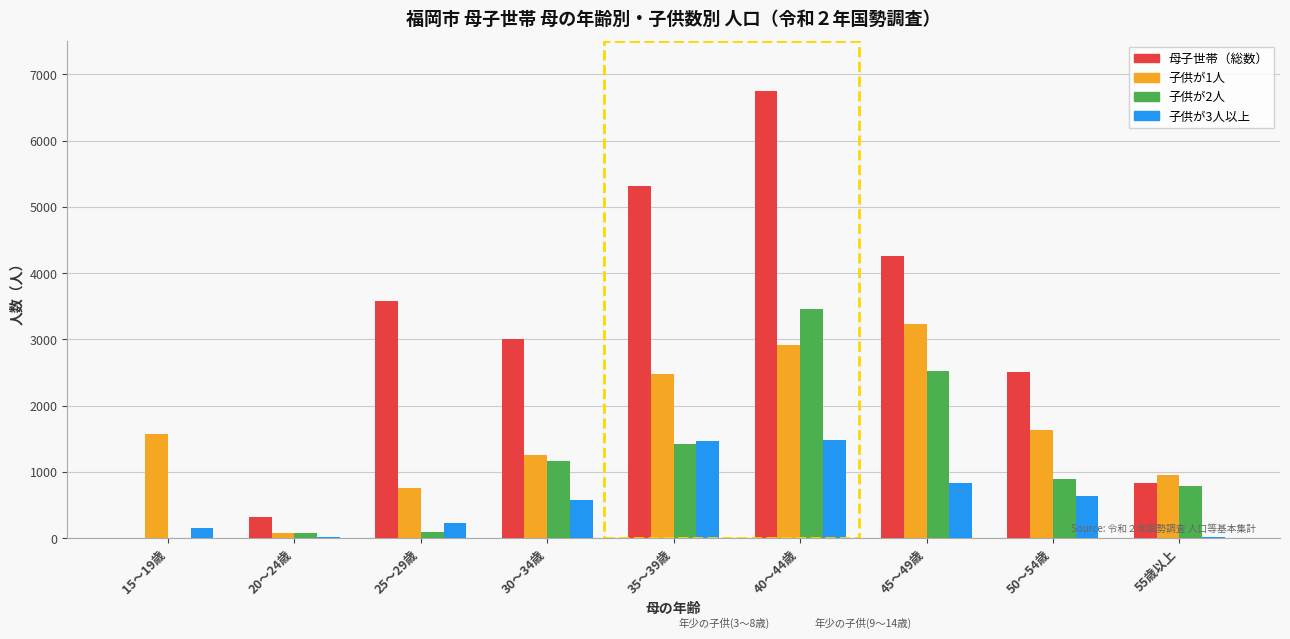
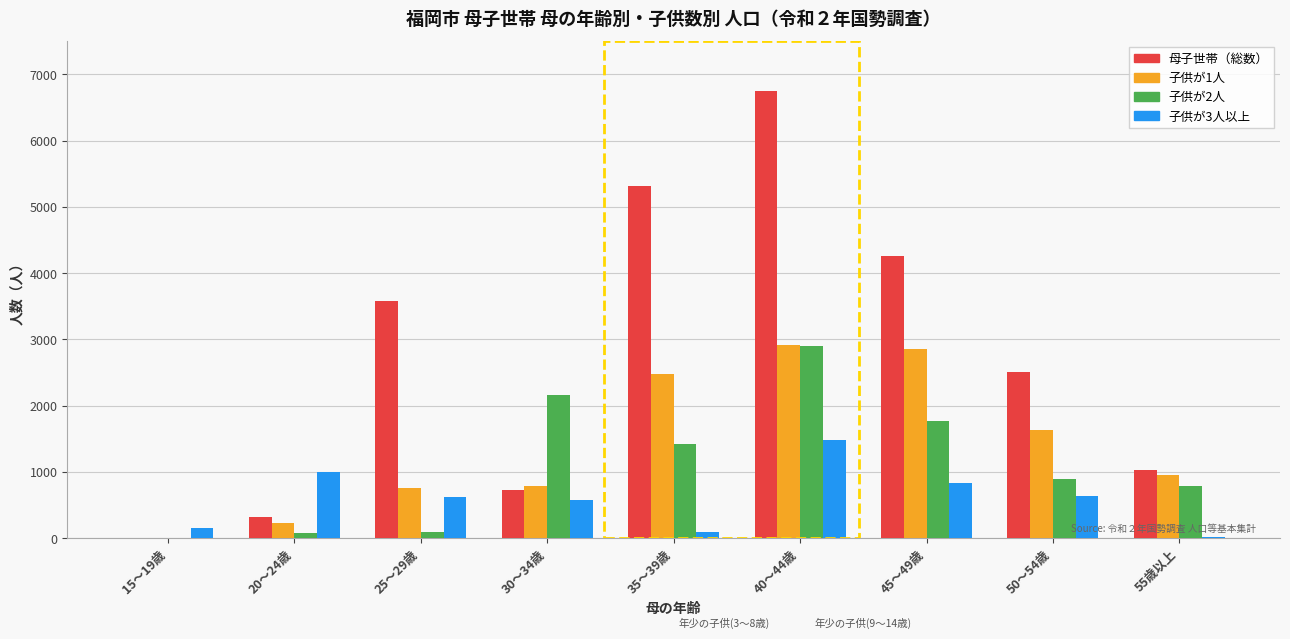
  {
    "母子世帯（総数）": {
      "20～24歳": 300,
      "25～29歳": 3600,
-     "30～34歳": 3000,
+     "30～34歳": 700,
      "35～39歳": 5300,
      "40～44歳": 6700,
      "45～49歳": 4300,
      "50～54歳": 2500,
-     "55歳以上": 800
+     "55歳以上": 1000
    },
    "子供が1人": {
-     "15～19歳": 1600,
-     "20～24歳": 100,
+     "15～19歳": 0,
+     "20～24歳": 200,
      "25～29歳": 800,
-     "30～34歳": 1300,
+     "30～34歳": 800,
      "35～39歳": 2500,
      "40～44歳": 2900,
-     "45～49歳": 3200,
+     "45～49歳": 2900,
      "50～54歳": 1600,
      "55歳以上": 1000
    },
    "子供が2人": {
      "15～19歳": 0,
      "20～24歳": 100,
      "25～29歳": 100,
-     "30～34歳": 1200,
+     "30～34歳": 2200,
      "35～39歳": 1400,
-     "40～44歳": 3500,
-     "45～49歳": 2500,
+     "40～44歳": 2900,
+     "45～49歳": 1800,
      "50～54歳": 900,
      "55歳以上": 800
    },
    "子供が3人以上": {
      "15～19歳": 100,
-     "20～24歳": 0,
-     "25～29歳": 200,
+     "20～24歳": 1000,
+     "25～29歳": 600,
      "30～34歳": 600,
-     "35～39歳": 1500,
+     "35～39歳": 100,
      "40～44歳": 1500,
      "45～49歳": 800,
      "50～54歳": 600
    }
  }
